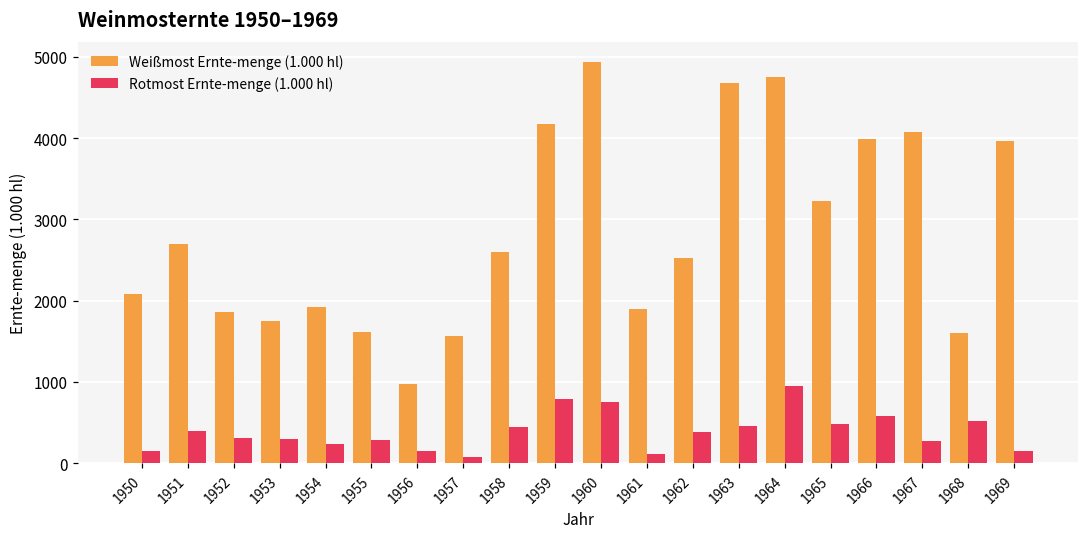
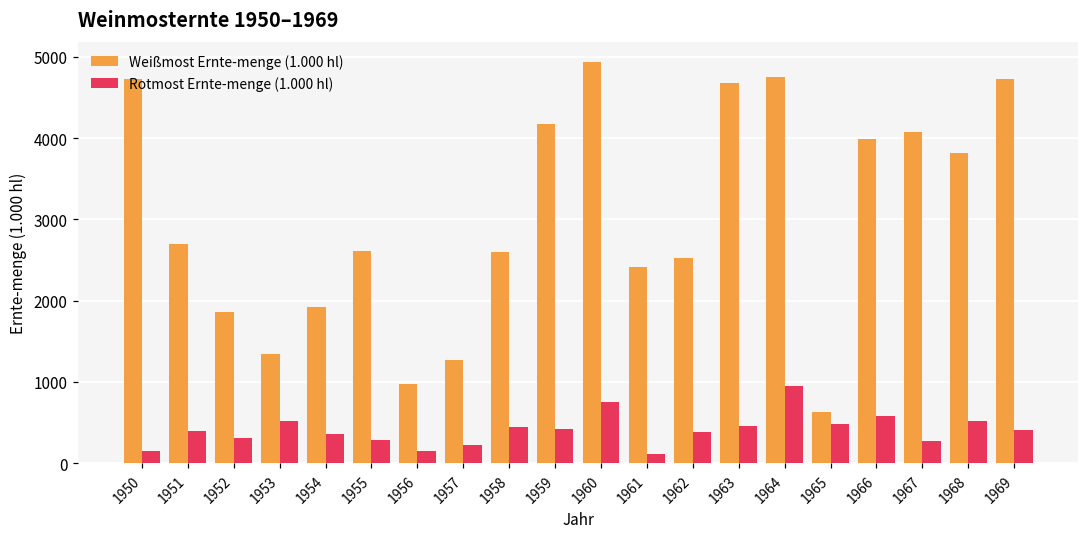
  {
    "Weißmost Ernte-menge (1.000 hl)": {
-     "1950": 2100,
+     "1950": 4700,
      "1951": 2700,
      "1952": 1900,
-     "1953": 1700,
+     "1953": 1300,
      "1954": 1900,
-     "1955": 1600,
+     "1955": 2600,
      "1956": 1000,
-     "1957": 1600,
+     "1957": 1300,
      "1958": 2600,
      "1959": 4200,
      "1960": 4900,
-     "1961": 1900,
+     "1961": 2400,
      "1962": 2500,
      "1963": 4700,
      "1964": 4800,
-     "1965": 3200,
+     "1965": 600,
      "1966": 4000,
      "1967": 4100,
-     "1968": 1600,
-     "1969": 4000
+     "1968": 3800,
+     "1969": 4700
    },
    "Rotmost Ernte-menge (1.000 hl)": {
      "1950": 100,
      "1951": 400,
      "1952": 300,
-     "1953": 300,
-     "1954": 200,
+     "1953": 500,
+     "1954": 400,
      "1955": 300,
      "1956": 100,
-     "1957": 100,
+     "1957": 200,
      "1958": 400,
-     "1959": 800,
+     "1959": 400,
      "1960": 800,
      "1961": 100,
      "1962": 400,
      "1963": 500,
      "1964": 900,
      "1965": 500,
      "1966": 600,
      "1967": 300,
      "1968": 500,
-     "1969": 100
+     "1969": 400
    }
  }
